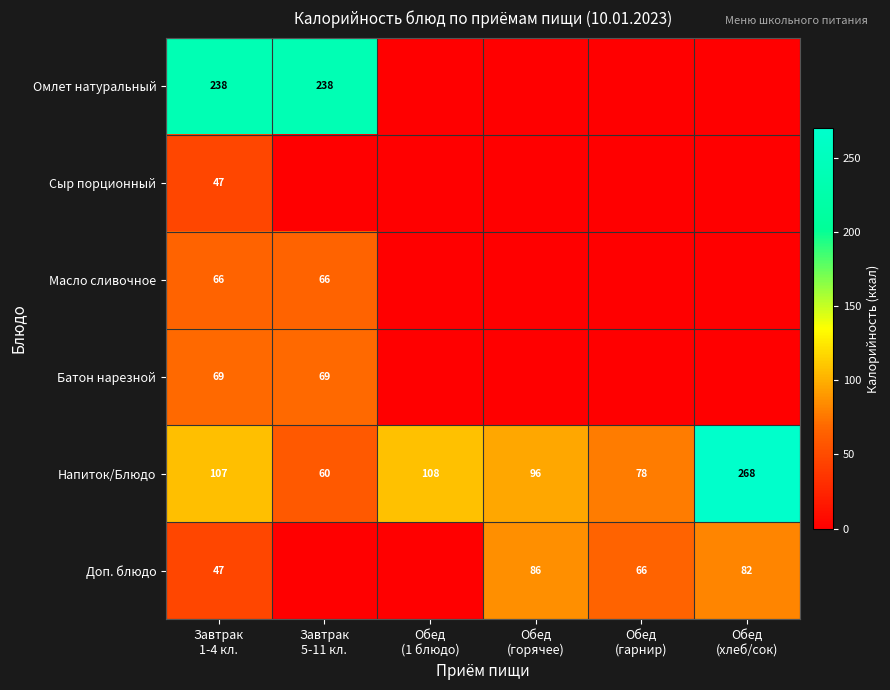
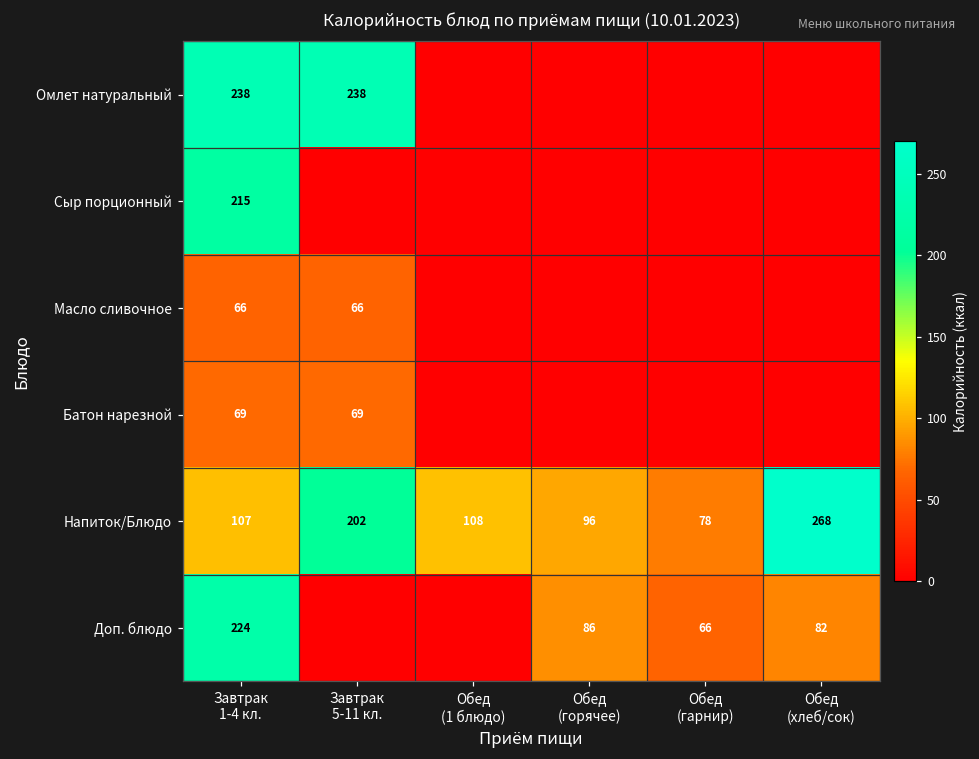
  {
    "Омлет натуральный": {
      "Завтрак 1-4 кл.": 238,
      "Завтрак 5-11 кл.": 238
    },
    "Сыр порционный": {
-     "Завтрак 1-4 кл.": 47
+     "Завтрак 1-4 кл.": 215
    },
    "Масло сливочное": {
      "Завтрак 1-4 кл.": 66,
      "Завтрак 5-11 кл.": 66
    },
    "Батон нарезной": {
      "Завтрак 1-4 кл.": 69,
      "Завтрак 5-11 кл.": 69
    },
    "Напиток/Блюдо": {
      "Завтрак 1-4 кл.": 107,
-     "Завтрак 5-11 кл.": 60,
+     "Завтрак 5-11 кл.": 202,
      "Обед (1 блюдо)": 108,
      "Обед (горячее)": 96,
      "Обед (гарнир)": 78,
      "Обед (хлеб/сок)": 268
    },
    "Доп. блюдо": {
-     "Завтрак 1-4 кл.": 47,
+     "Завтрак 1-4 кл.": 224,
      "Обед (горячее)": 86,
      "Обед (гарнир)": 66,
      "Обед (хлеб/сок)": 82
    }
  }
